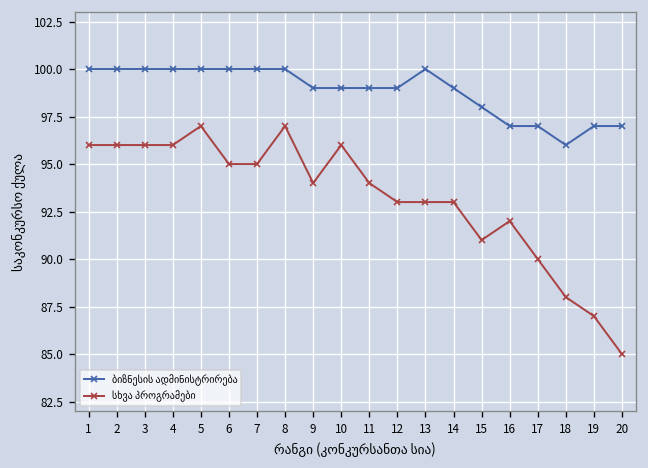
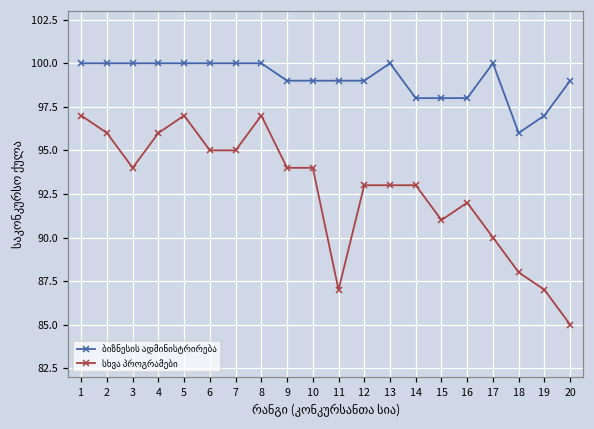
  {
    "ბიზნესის ადმინისტრირება": {
      "1": 100,
      "2": 100,
      "3": 100,
      "4": 100,
      "5": 100,
      "6": 100,
      "7": 100,
      "8": 100,
      "9": 99,
      "10": 99,
      "11": 99,
      "12": 99,
      "13": 100,
-     "14": 99,
+     "14": 98,
      "15": 98,
-     "16": 97,
-     "17": 97,
+     "16": 98,
+     "17": 100,
      "18": 96,
      "19": 97,
-     "20": 97
+     "20": 99
    },
    "სხვა პროგრამები": {
-     "1": 96,
+     "1": 97,
      "2": 96,
-     "3": 96,
+     "3": 94,
      "4": 96,
      "5": 97,
      "6": 95,
      "7": 95,
      "8": 97,
      "9": 94,
-     "10": 96,
-     "11": 94,
+     "10": 94,
+     "11": 87,
      "12": 93,
      "13": 93,
      "14": 93,
      "15": 91,
      "16": 92,
      "17": 90,
      "18": 88,
      "19": 87,
      "20": 85
    }
  }
